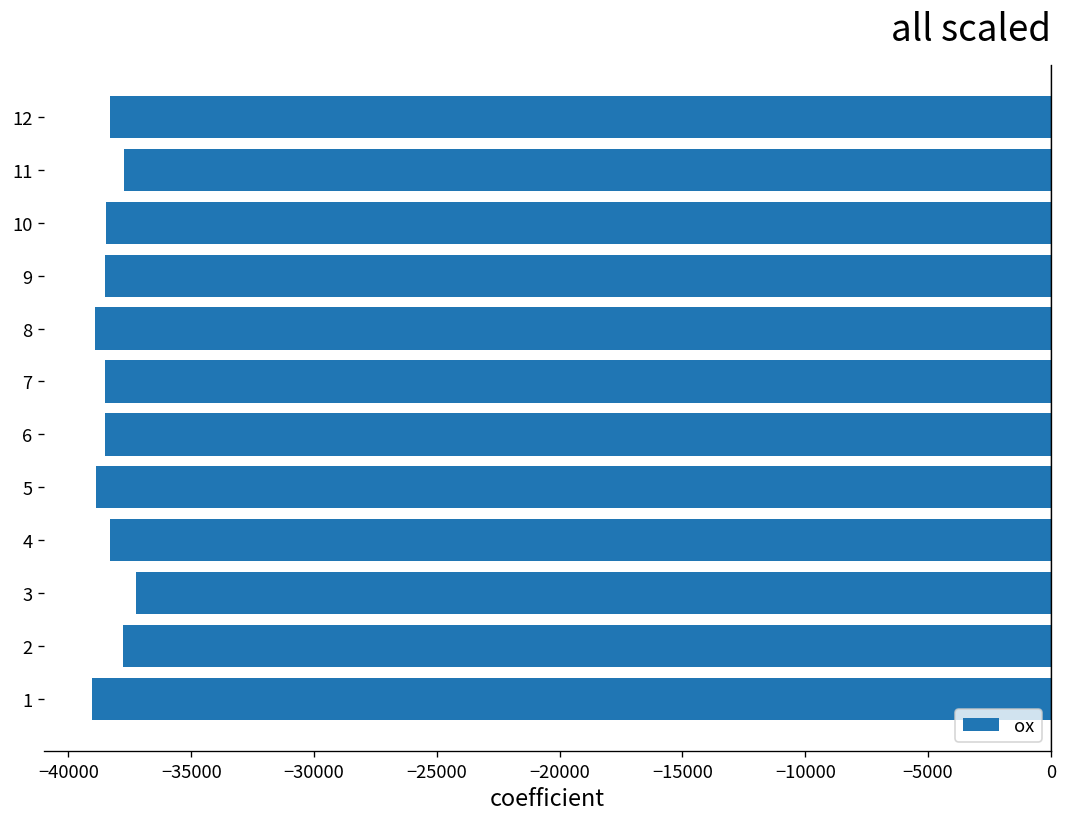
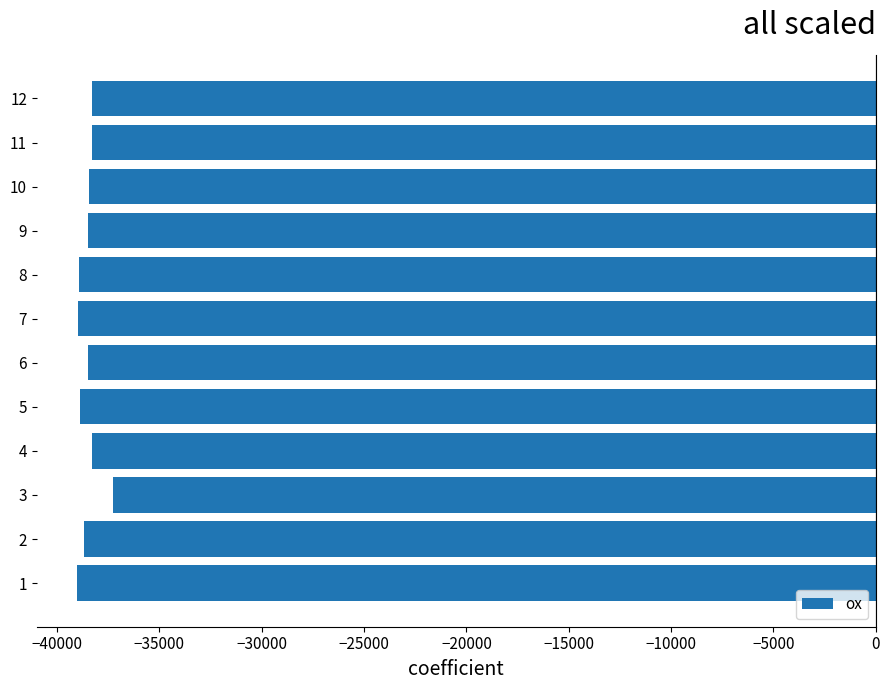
  {
    "12": -38300,
-   "11": -37800,
+   "11": -38300,
    "10": -38500,
    "9": -38500,
    "8": -38900,
-   "7": -38500,
+   "7": -39000,
    "6": -38500,
    "5": -38900,
    "4": -38300,
    "3": -37300,
-   "2": -37800,
+   "2": -38700,
    "1": -39000
  }
